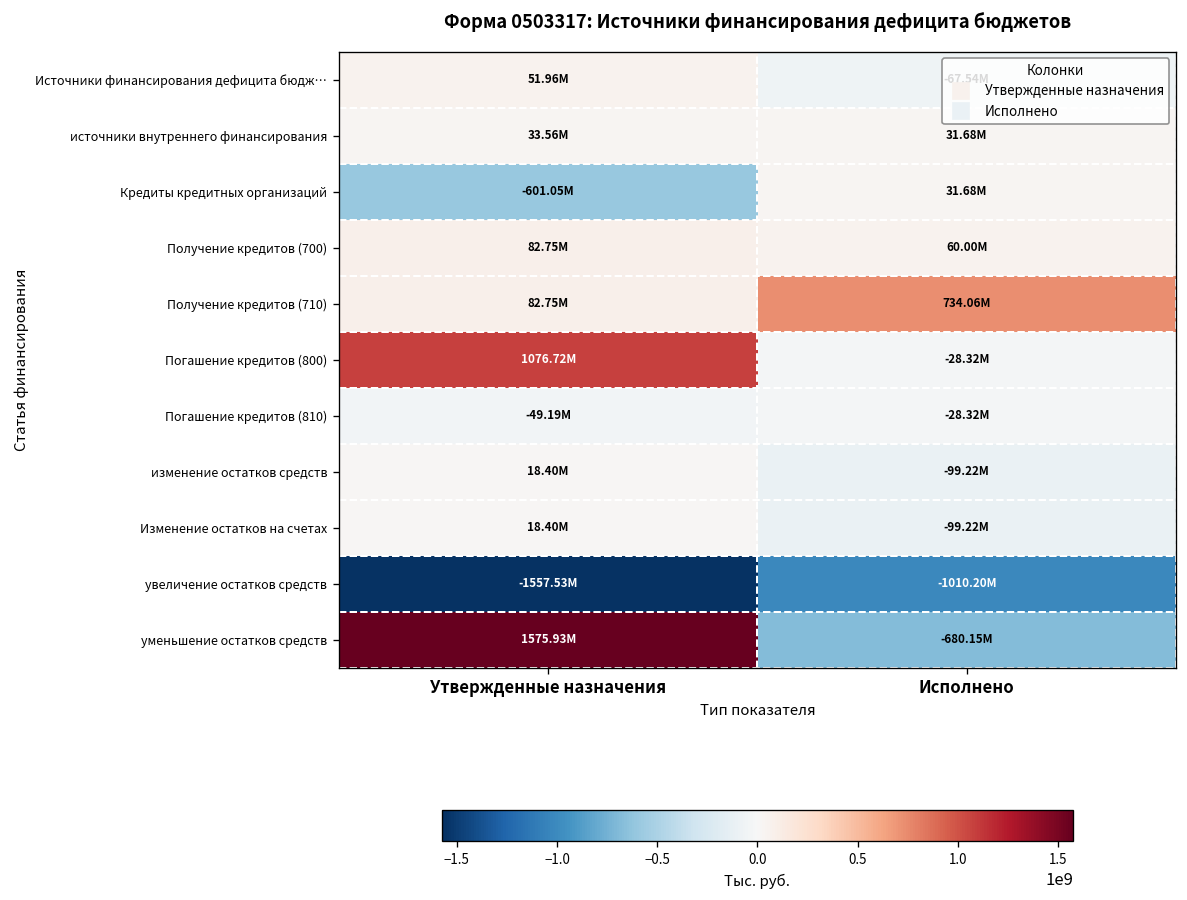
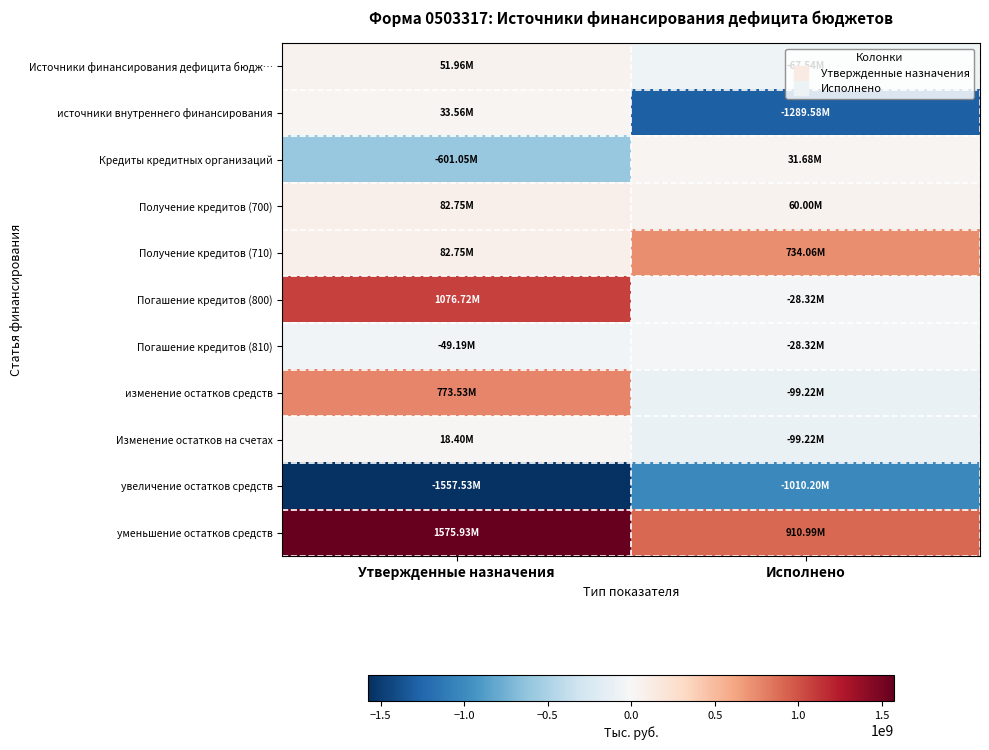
  {
    "Источники финансирования дефицита бюдж…": {
      "Утвержденные назначения": "51.96M"
    },
    "источники внутреннего финансирования": {
      "Утвержденные назначения": "33.56M",
-     "Исполнено": "31.68M"
+     "Исполнено": "-1289.58M"
    },
    "Кредиты кредитных организаций": {
      "Утвержденные назначения": "-601.05M",
      "Исполнено": "31.68M"
    },
    "Получение кредитов (700)": {
      "Утвержденные назначения": "82.75M",
      "Исполнено": "60.00M"
    },
    "Получение кредитов (710)": {
      "Утвержденные назначения": "82.75M",
      "Исполнено": "734.06M"
    },
    "Погашение кредитов (800)": {
      "Утвержденные назначения": "1076.72M",
      "Исполнено": "-28.32M"
    },
    "Погашение кредитов (810)": {
      "Утвержденные назначения": "-49.19M",
      "Исполнено": "-28.32M"
    },
    "изменение остатков средств": {
-     "Утвержденные назначения": "18.40M",
+     "Утвержденные назначения": "773.53M",
      "Исполнено": "-99.22M"
    },
    "Изменение остатков на счетах": {
      "Утвержденные назначения": "18.40M",
      "Исполнено": "-99.22M"
    },
    "увеличение остатков средств": {
      "Утвержденные назначения": "-1557.53M",
      "Исполнено": "-1010.20M"
    },
    "уменьшение остатков средств": {
      "Утвержденные назначения": "1575.93M",
-     "Исполнено": "-680.15M"
+     "Исполнено": "910.99M"
    }
  }
